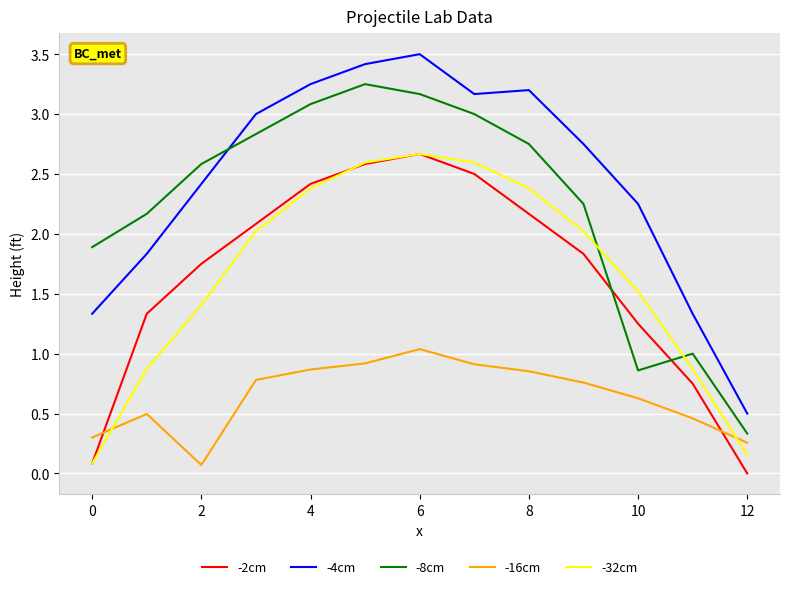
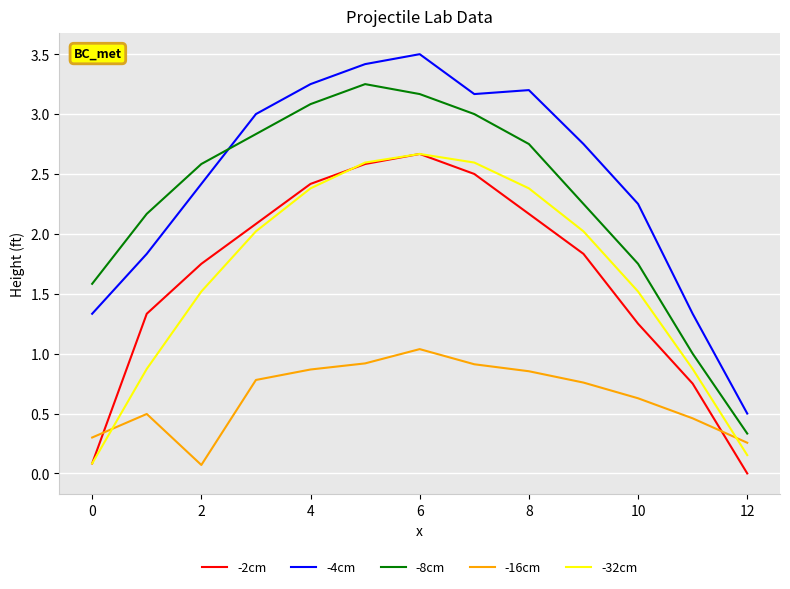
  {
    "-2cm": {
      "2": 1.75,
      "4": 2.42,
      "8": 2.17,
      "10": 1.25,
      "12": 0.00
    },
    "-4cm": {
      "0": 1.33,
      "2": 2.42,
      "4": 3.25,
      "6": 3.50,
      "8": 3.20,
      "10": 2.25,
      "12": 0.50
    },
    "-8cm": {
-     "0": 1.89,
+     "0": 1.58,
      "2": 2.58,
      "4": 3.08,
      "6": 3.17,
      "8": 2.75,
-     "10": 0.86,
+     "10": 1.75,
      "12": 0.33
    },
    "-16cm": {
      "0": 0.30,
      "2": 0.07,
      "4": 0.87,
      "6": 1.04,
      "8": 0.85,
      "10": 0.63,
      "12": 0.26
    },
    "-32cm": {
-     "2": 1.41,
+     "2": 1.52,
      "4": 2.38,
      "8": 2.38,
      "10": 1.52,
      "12": 0.15
    }
  }
